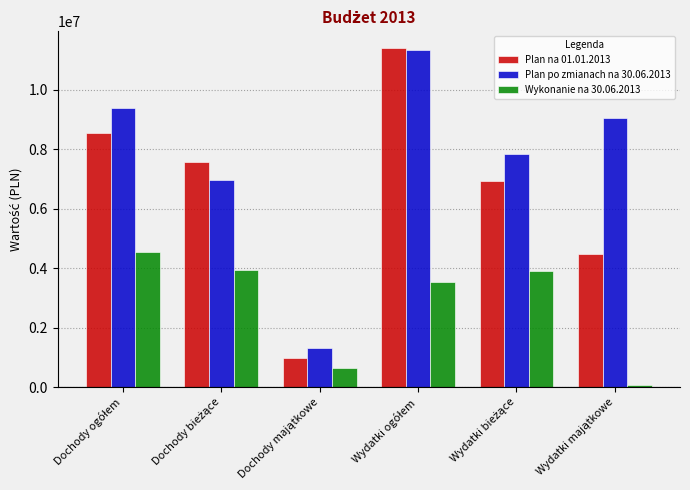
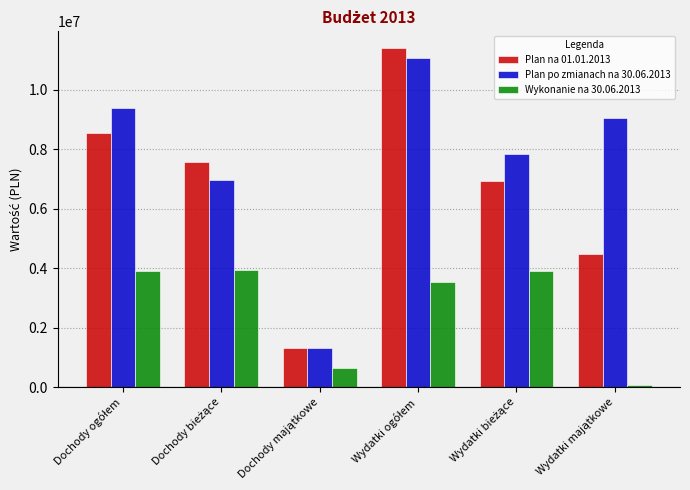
  {
    "Plan na 01.01.2013": {
      "Dochody ogółem": 8600000,
      "Dochody bieżące": 7600000,
-     "Dochody majątkowe": 1000000,
+     "Dochody majątkowe": 1300000,
      "Wydatki ogółem": 11400000,
      "Wydatki bieżące": 6900000,
      "Wydatki majątkowe": 4500000
    },
    "Plan po zmianach na 30.06.2013": {
      "Dochody ogółem": 9400000,
      "Dochody bieżące": 7000000,
      "Dochody majątkowe": 1300000,
-     "Wydatki ogółem": 11300000,
+     "Wydatki ogółem": 11100000,
      "Wydatki bieżące": 7800000,
      "Wydatki majątkowe": 9000000
    },
    "Wykonanie na 30.06.2013": {
-     "Dochody ogółem": 4600000,
+     "Dochody ogółem": 3900000,
      "Dochody bieżące": 3900000,
      "Dochody majątkowe": 600000,
      "Wydatki ogółem": 3600000,
      "Wydatki bieżące": 3900000
    }
  }
